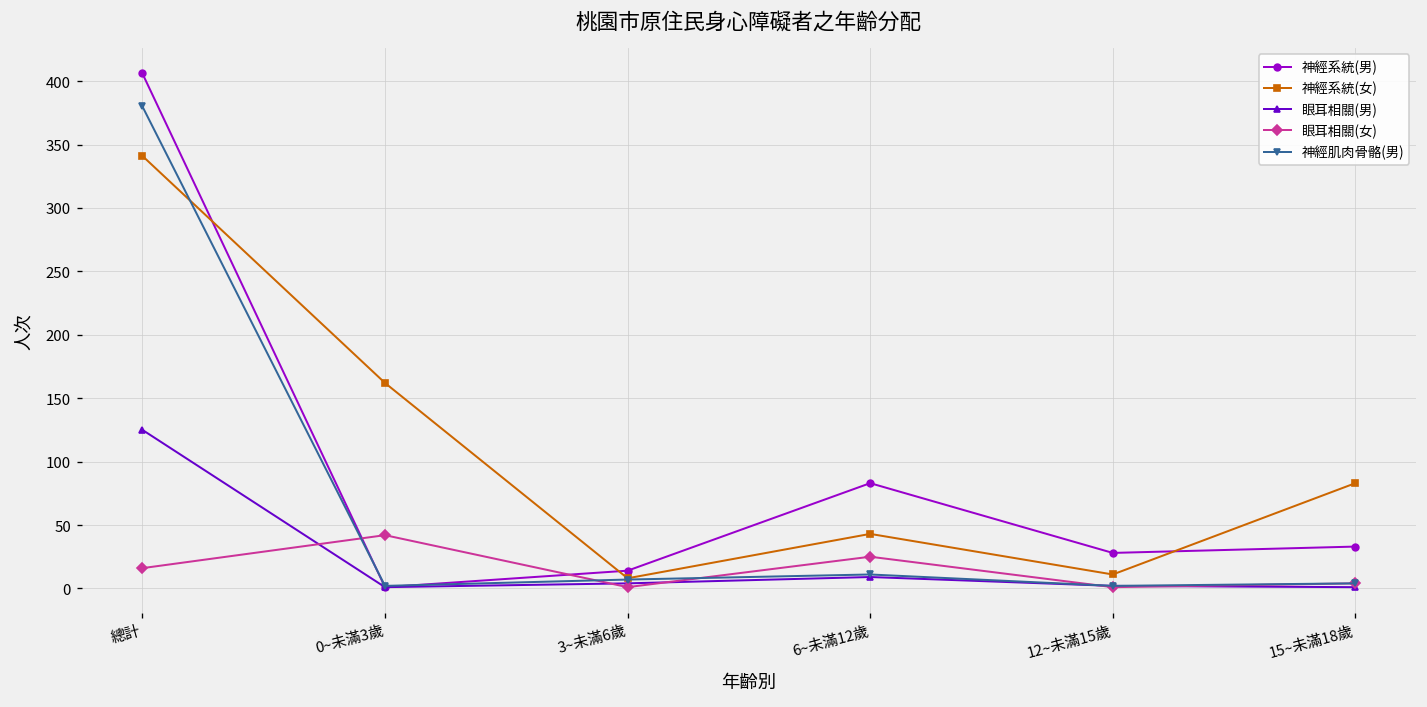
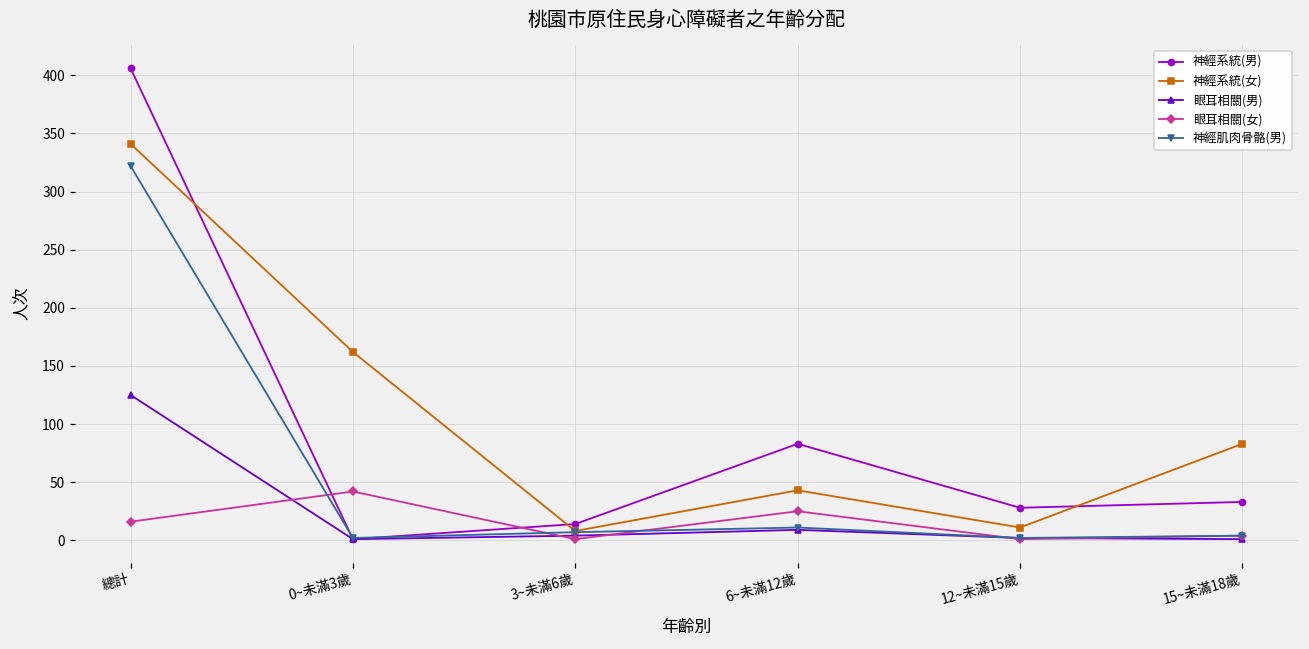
  {
    "神經系統(女)": {
      "總計": 341,
      "0~未滿3歲": 162,
      "6~未滿12歲": 43,
      "12~未滿15歲": 11,
      "15~未滿18歲": 83
    },
    "眼耳相關(女)": {
      "總計": 16,
      "0~未滿3歲": 42,
      "3~未滿6歲": 1,
      "6~未滿12歲": 25
    },
    "神經肌肉骨骼(男)": {
-     "總計": 380
+     "總計": 322
    }
  }
